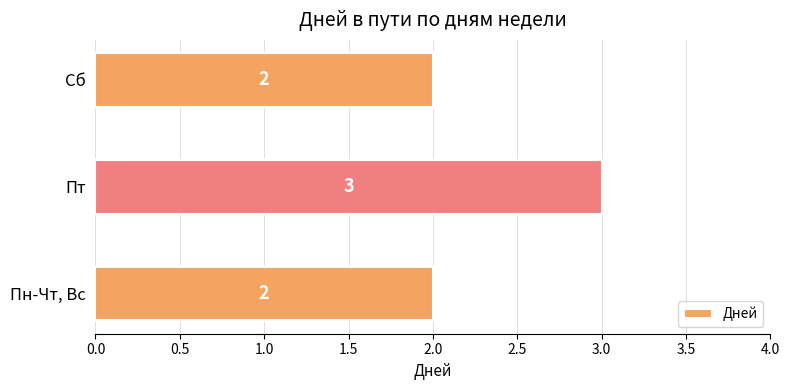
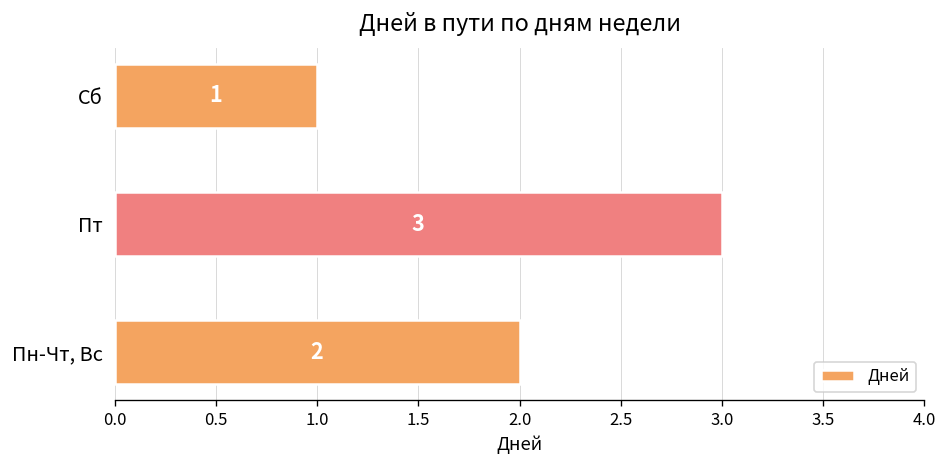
  {
-   "Сб": 2,
+   "Сб": 1,
    "Пт": 3,
    "Пн-Чт, Вс": 2
  }
